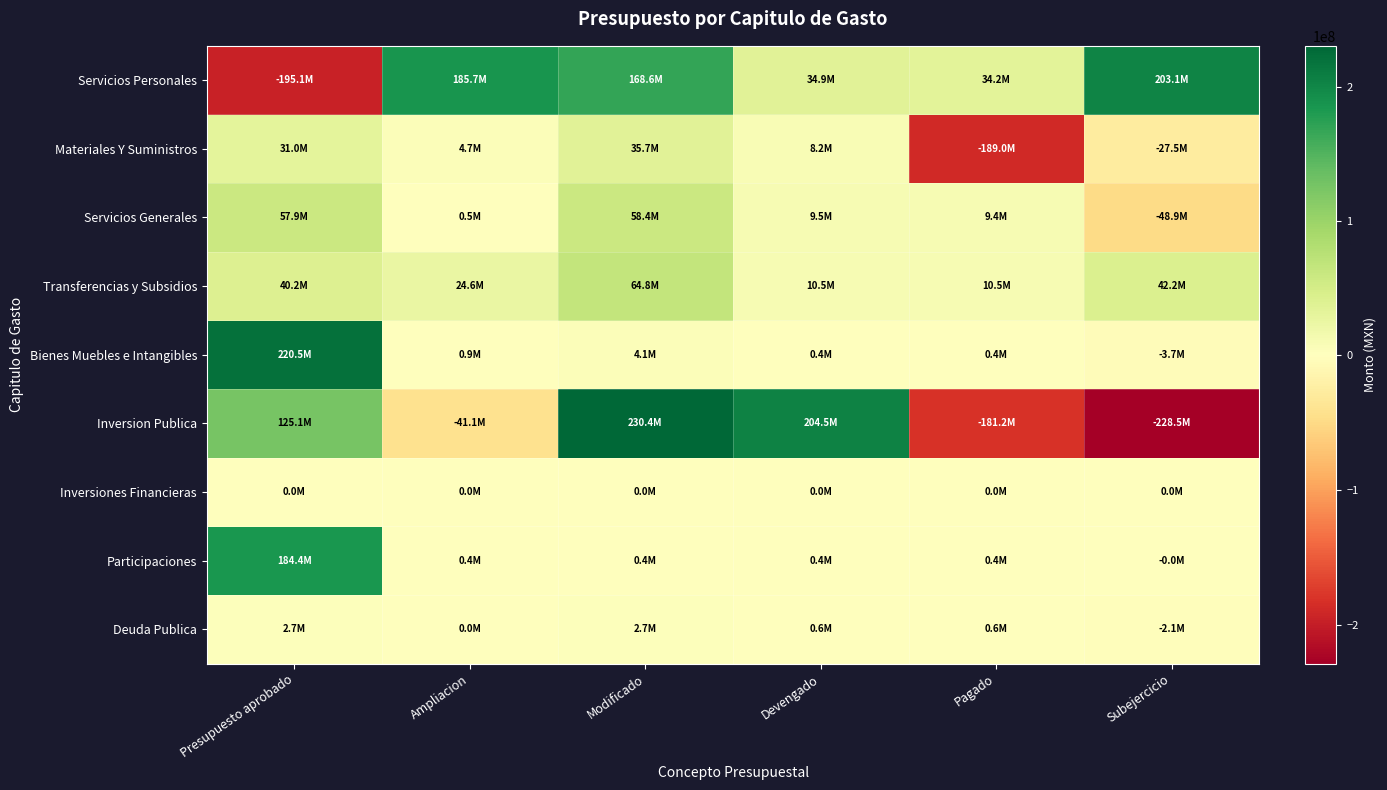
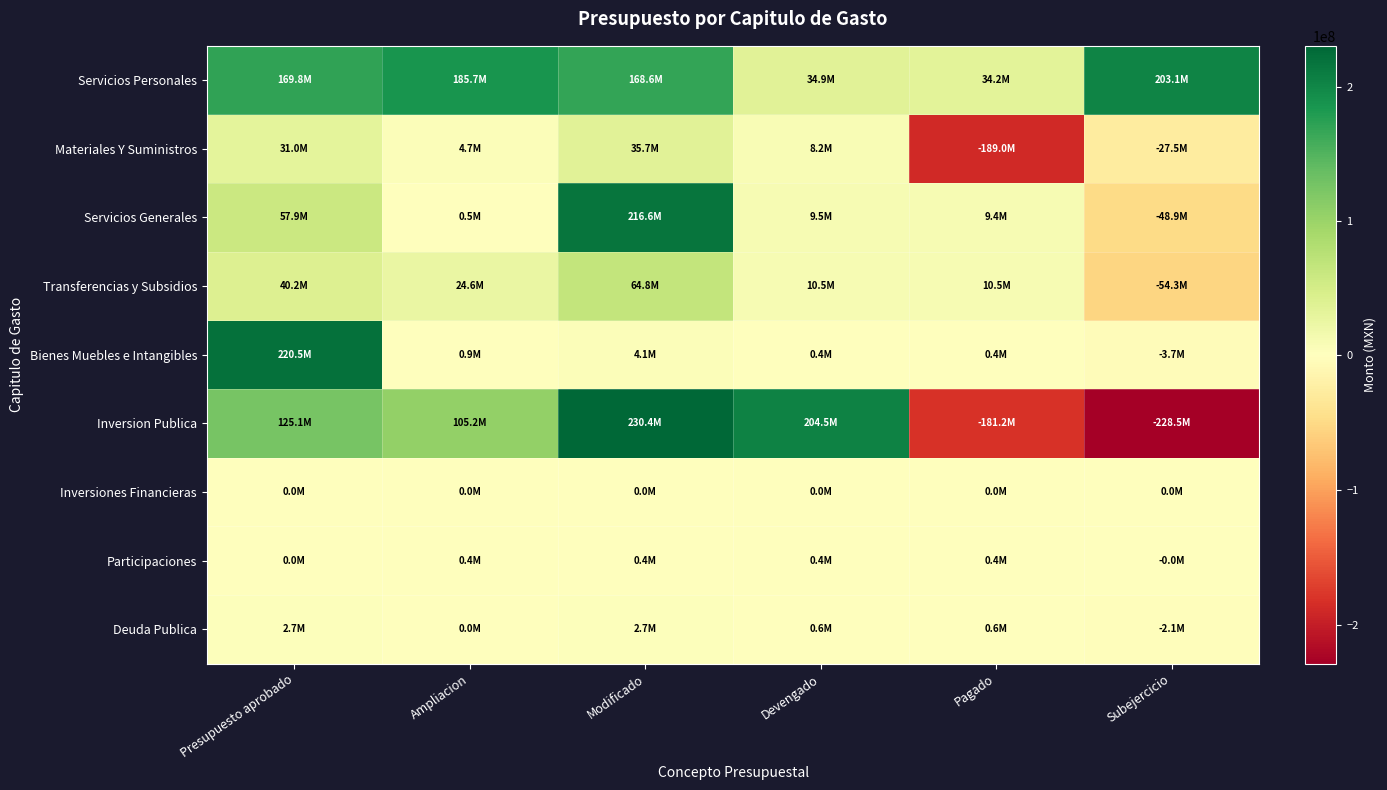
  {
    "Servicios Personales": {
-     "Presupuesto aprobado": "-195.1M",
+     "Presupuesto aprobado": "169.8M",
      "Ampliacion": "185.7M",
      "Modificado": "168.6M",
      "Devengado": "34.9M",
      "Pagado": "34.2M",
      "Subejercicio": "203.1M"
    },
    "Materiales Y Suministros": {
      "Presupuesto aprobado": "31.0M",
      "Ampliacion": "4.7M",
      "Modificado": "35.7M",
      "Devengado": "8.2M",
      "Pagado": "-189.0M",
      "Subejercicio": "-27.5M"
    },
    "Servicios Generales": {
      "Presupuesto aprobado": "57.9M",
      "Ampliacion": "0.5M",
-     "Modificado": "58.4M",
+     "Modificado": "216.6M",
      "Devengado": "9.5M",
      "Pagado": "9.4M",
      "Subejercicio": "-48.9M"
    },
    "Transferencias y Subsidios": {
      "Presupuesto aprobado": "40.2M",
      "Ampliacion": "24.6M",
      "Modificado": "64.8M",
      "Devengado": "10.5M",
      "Pagado": "10.5M",
-     "Subejercicio": "42.2M"
+     "Subejercicio": "-54.3M"
    },
    "Bienes Muebles e Intangibles": {
      "Presupuesto aprobado": "220.5M",
      "Ampliacion": "0.9M",
      "Modificado": "4.1M",
      "Devengado": "0.4M",
      "Pagado": "0.4M",
      "Subejercicio": "-3.7M"
    },
    "Inversion Publica": {
      "Presupuesto aprobado": "125.1M",
-     "Ampliacion": "-41.1M",
+     "Ampliacion": "105.2M",
      "Modificado": "230.4M",
      "Devengado": "204.5M",
      "Pagado": "-181.2M",
      "Subejercicio": "-228.5M"
    },
    "Inversiones Financieras": {
      "Presupuesto aprobado": "0.0M",
      "Ampliacion": "0.0M",
      "Modificado": "0.0M",
      "Devengado": "0.0M",
      "Pagado": "0.0M",
      "Subejercicio": "0.0M"
    },
    "Participaciones": {
-     "Presupuesto aprobado": "184.4M",
+     "Presupuesto aprobado": "0.0M",
      "Ampliacion": "0.4M",
      "Modificado": "0.4M",
      "Devengado": "0.4M",
      "Pagado": "0.4M",
      "Subejercicio": "-0.0M"
    },
    "Deuda Publica": {
      "Presupuesto aprobado": "2.7M",
      "Ampliacion": "0.0M",
      "Modificado": "2.7M",
      "Devengado": "0.6M",
      "Pagado": "0.6M",
      "Subejercicio": "-2.1M"
    }
  }
